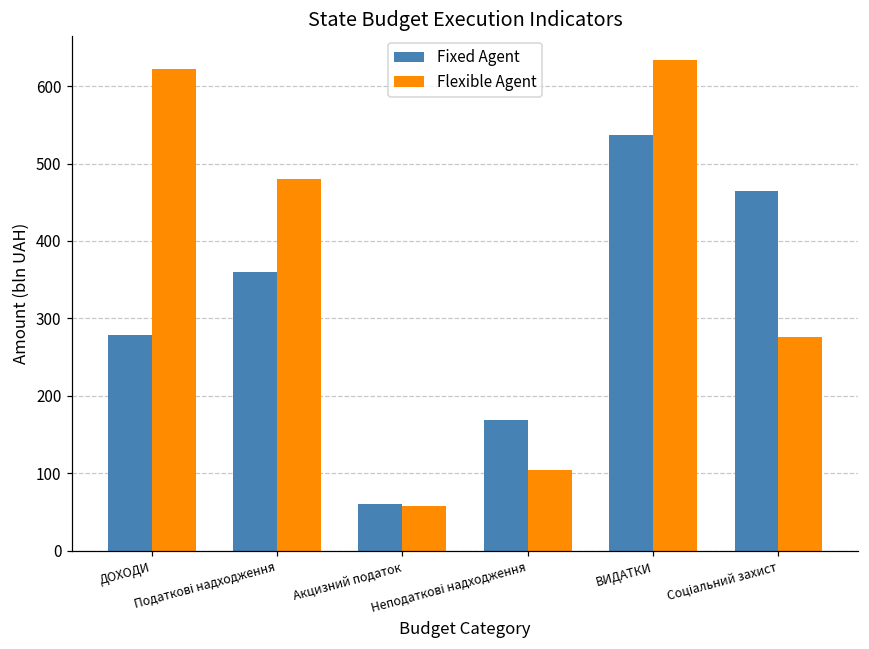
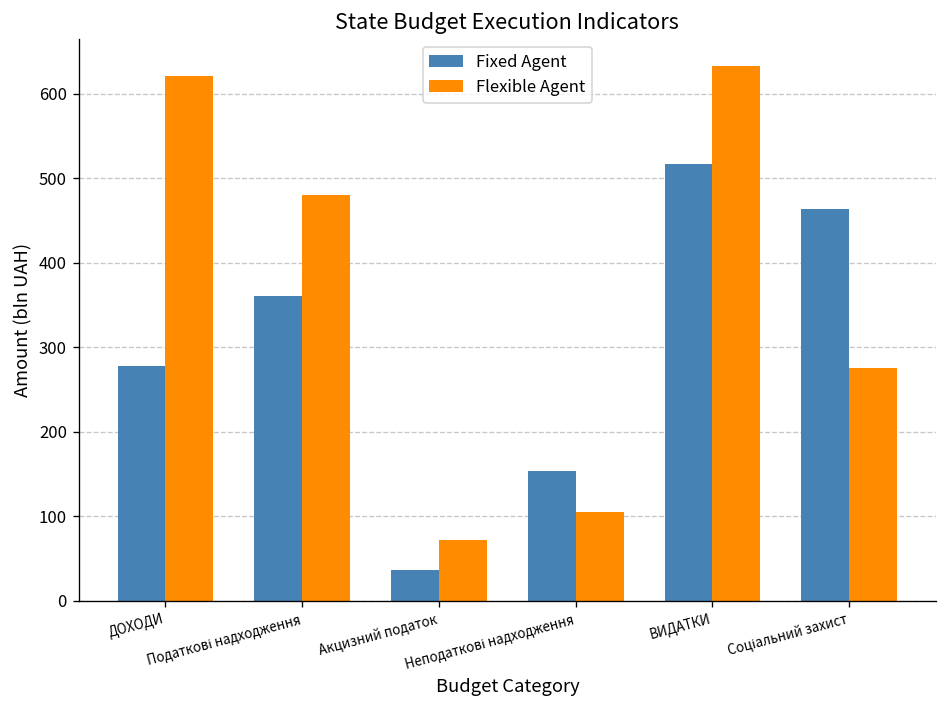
  {
    "Fixed Agent": {
      "ДОХОДИ": 280,
      "Податкові надходження": 360,
-     "Акцизний податок": 60,
-     "Неподаткові надходження": 170,
-     "ВИДАТКИ": 540,
+     "Акцизний податок": 40,
+     "Неподаткові надходження": 150,
+     "ВИДАТКИ": 520,
      "Соціальний захист": 460
    },
    "Flexible Agent": {
      "ДОХОДИ": 620,
      "Податкові надходження": 480,
-     "Акцизний податок": 60,
+     "Акцизний податок": 70,
      "Неподаткові надходження": 100,
      "ВИДАТКИ": 630,
      "Соціальний захист": 280
    }
  }
